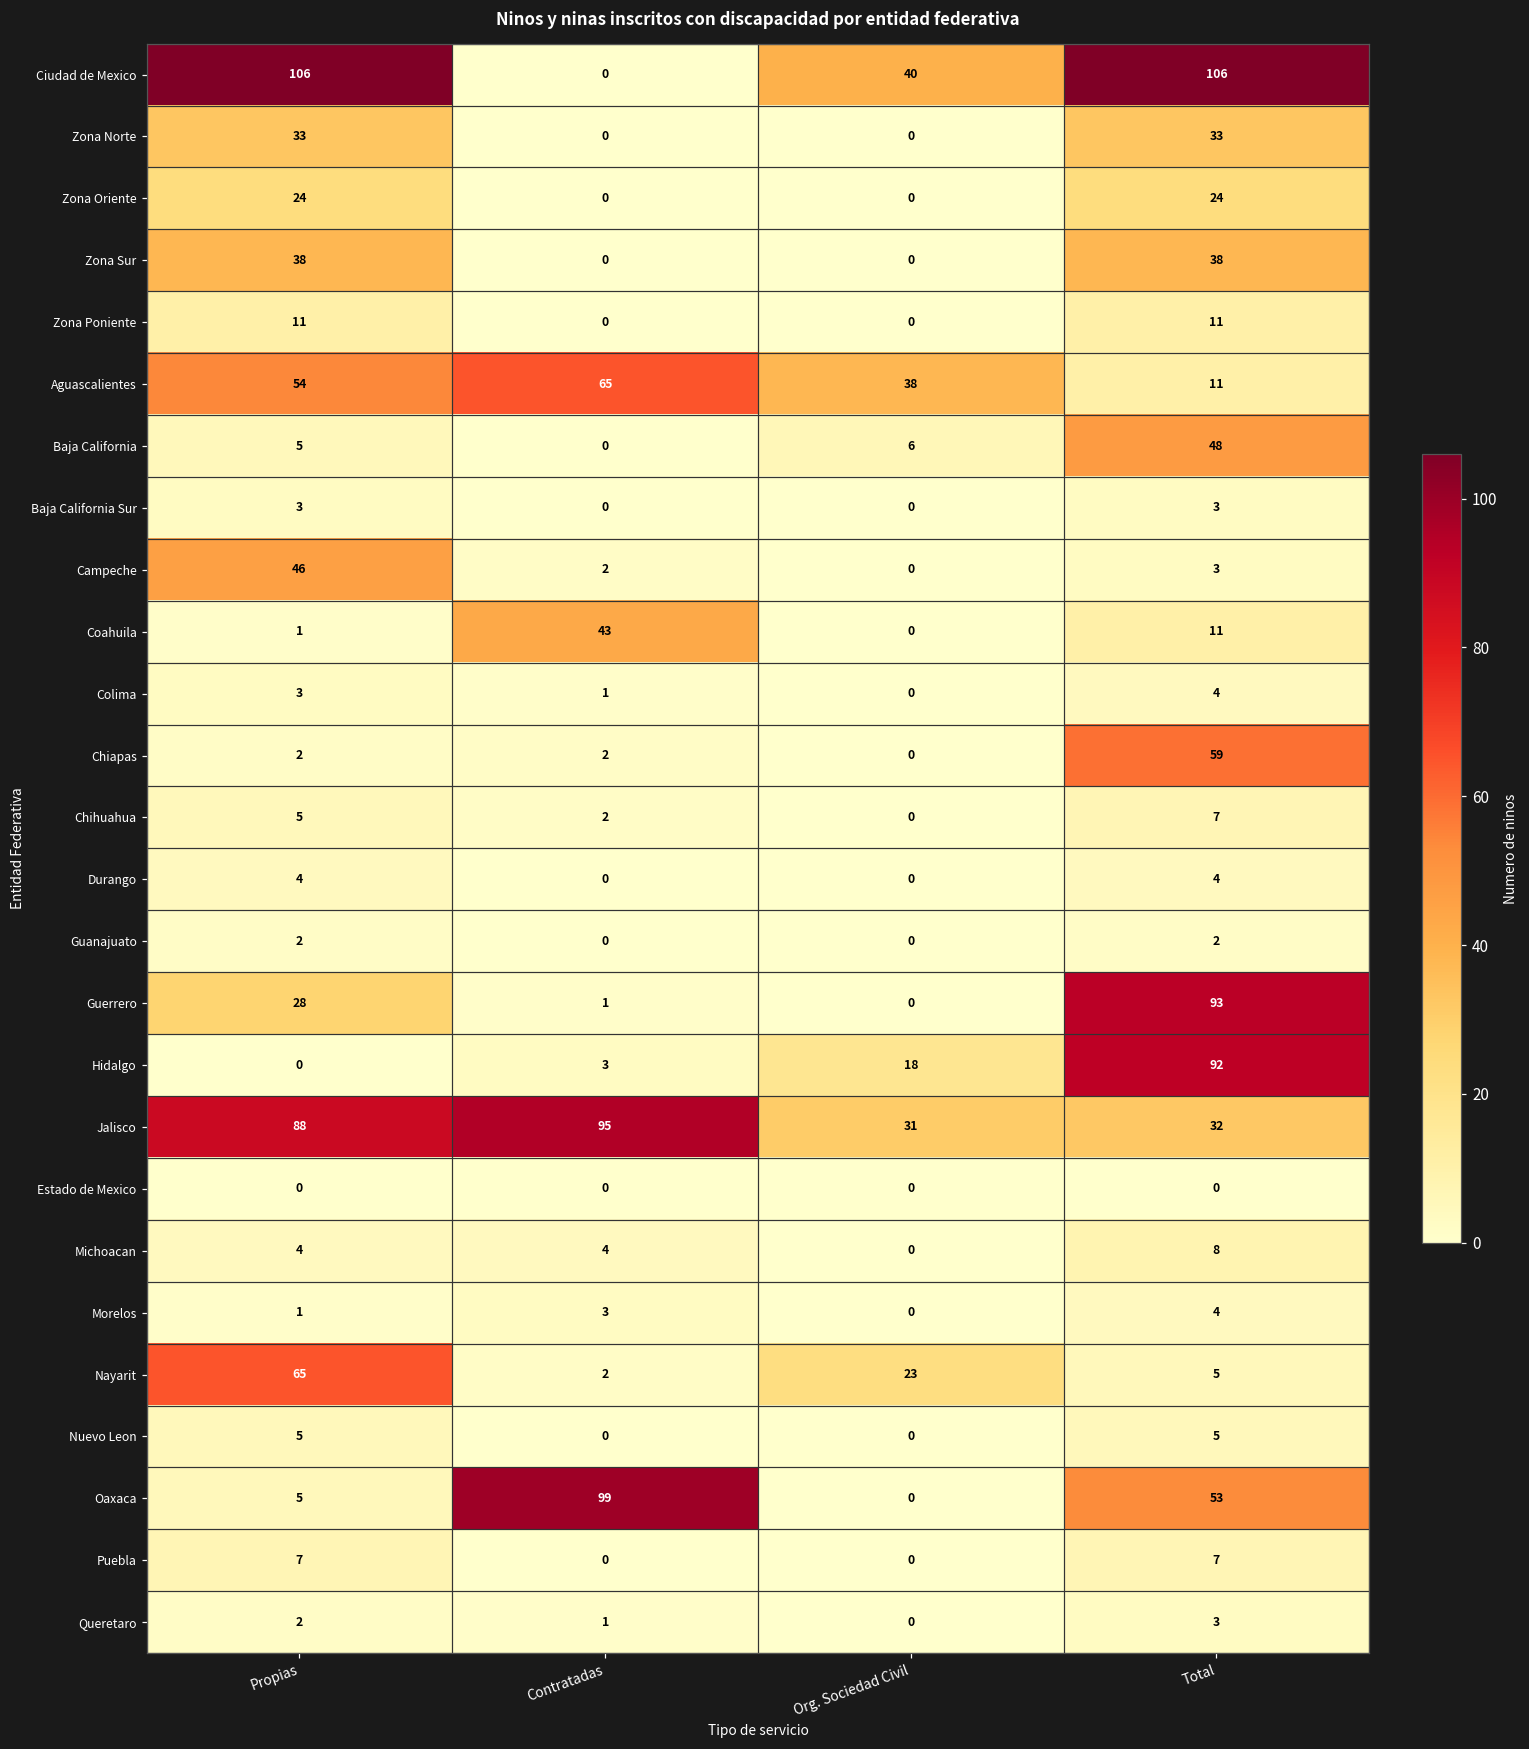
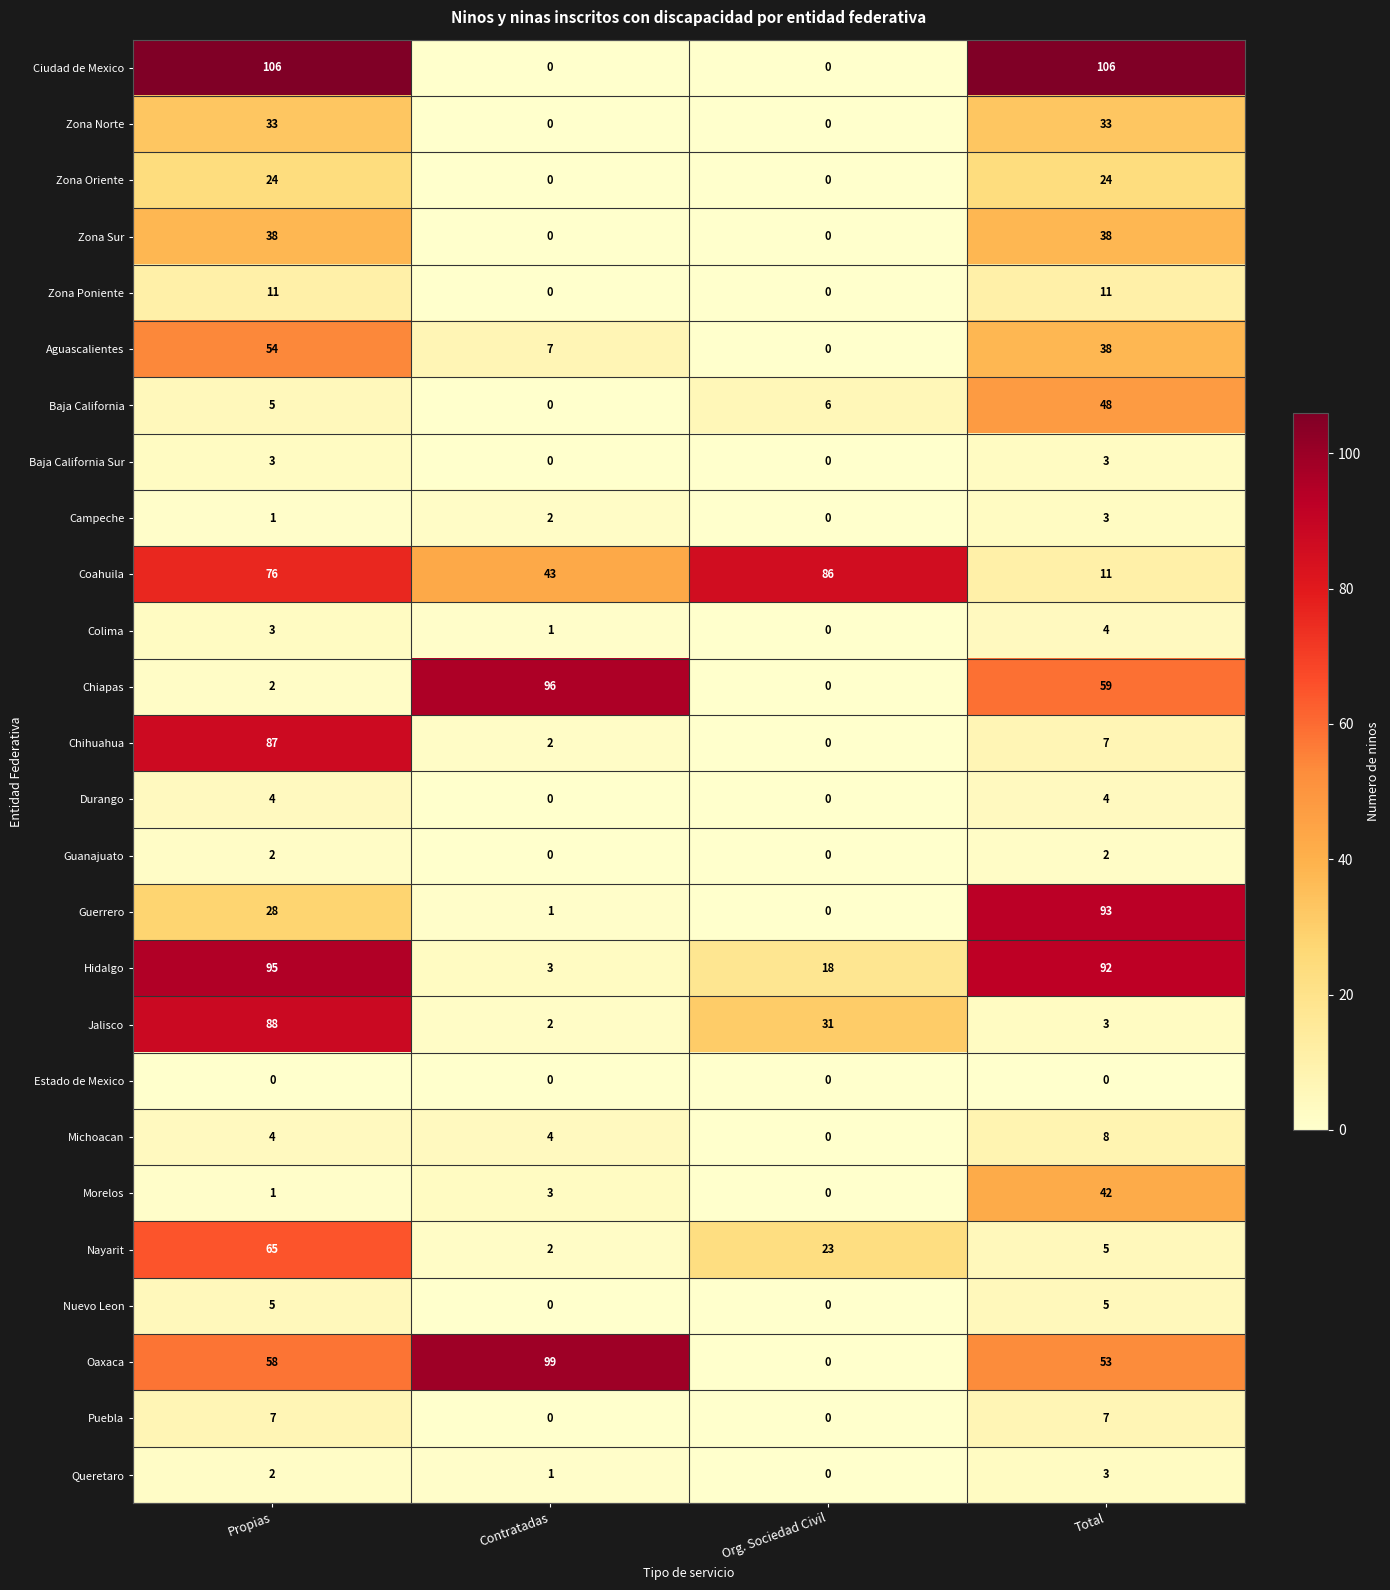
  {
    "Ciudad de Mexico": {
      "Propias": 106,
      "Contratadas": 0,
-     "Org. Sociedad Civil": 40,
+     "Org. Sociedad Civil": 0,
      "Total": 106
    },
    "Zona Norte": {
      "Propias": 33,
      "Contratadas": 0,
      "Org. Sociedad Civil": 0,
      "Total": 33
    },
    "Zona Oriente": {
      "Propias": 24,
      "Contratadas": 0,
      "Org. Sociedad Civil": 0,
      "Total": 24
    },
    "Zona Sur": {
      "Propias": 38,
      "Contratadas": 0,
      "Org. Sociedad Civil": 0,
      "Total": 38
    },
    "Zona Poniente": {
      "Propias": 11,
      "Contratadas": 0,
      "Org. Sociedad Civil": 0,
      "Total": 11
    },
    "Aguascalientes": {
      "Propias": 54,
-     "Contratadas": 65,
-     "Org. Sociedad Civil": 38,
-     "Total": 11
+     "Contratadas": 7,
+     "Org. Sociedad Civil": 0,
+     "Total": 38
    },
    "Baja California": {
      "Propias": 5,
      "Contratadas": 0,
      "Org. Sociedad Civil": 6,
      "Total": 48
    },
    "Baja California Sur": {
      "Propias": 3,
      "Contratadas": 0,
      "Org. Sociedad Civil": 0,
      "Total": 3
    },
    "Campeche": {
-     "Propias": 46,
+     "Propias": 1,
      "Contratadas": 2,
      "Org. Sociedad Civil": 0,
      "Total": 3
    },
    "Coahuila": {
-     "Propias": 1,
+     "Propias": 76,
      "Contratadas": 43,
-     "Org. Sociedad Civil": 0,
+     "Org. Sociedad Civil": 86,
      "Total": 11
    },
    "Colima": {
      "Propias": 3,
      "Contratadas": 1,
      "Org. Sociedad Civil": 0,
      "Total": 4
    },
    "Chiapas": {
      "Propias": 2,
-     "Contratadas": 2,
+     "Contratadas": 96,
      "Org. Sociedad Civil": 0,
      "Total": 59
    },
    "Chihuahua": {
-     "Propias": 5,
+     "Propias": 87,
      "Contratadas": 2,
      "Org. Sociedad Civil": 0,
      "Total": 7
    },
    "Durango": {
      "Propias": 4,
      "Contratadas": 0,
      "Org. Sociedad Civil": 0,
      "Total": 4
    },
    "Guanajuato": {
      "Propias": 2,
      "Contratadas": 0,
      "Org. Sociedad Civil": 0,
      "Total": 2
    },
    "Guerrero": {
      "Propias": 28,
      "Contratadas": 1,
      "Org. Sociedad Civil": 0,
      "Total": 93
    },
    "Hidalgo": {
-     "Propias": 0,
+     "Propias": 95,
      "Contratadas": 3,
      "Org. Sociedad Civil": 18,
      "Total": 92
    },
    "Jalisco": {
      "Propias": 88,
-     "Contratadas": 95,
+     "Contratadas": 2,
      "Org. Sociedad Civil": 31,
-     "Total": 32
+     "Total": 3
    },
    "Estado de Mexico": {
      "Propias": 0,
      "Contratadas": 0,
      "Org. Sociedad Civil": 0,
      "Total": 0
    },
    "Michoacan": {
      "Propias": 4,
      "Contratadas": 4,
      "Org. Sociedad Civil": 0,
      "Total": 8
    },
    "Morelos": {
      "Propias": 1,
      "Contratadas": 3,
      "Org. Sociedad Civil": 0,
-     "Total": 4
+     "Total": 42
    },
    "Nayarit": {
      "Propias": 65,
      "Contratadas": 2,
      "Org. Sociedad Civil": 23,
      "Total": 5
    },
    "Nuevo Leon": {
      "Propias": 5,
      "Contratadas": 0,
      "Org. Sociedad Civil": 0,
      "Total": 5
    },
    "Oaxaca": {
-     "Propias": 5,
+     "Propias": 58,
      "Contratadas": 99,
      "Org. Sociedad Civil": 0,
      "Total": 53
    },
    "Puebla": {
      "Propias": 7,
      "Contratadas": 0,
      "Org. Sociedad Civil": 0,
      "Total": 7
    },
    "Queretaro": {
      "Propias": 2,
      "Contratadas": 1,
      "Org. Sociedad Civil": 0,
      "Total": 3
    }
  }
